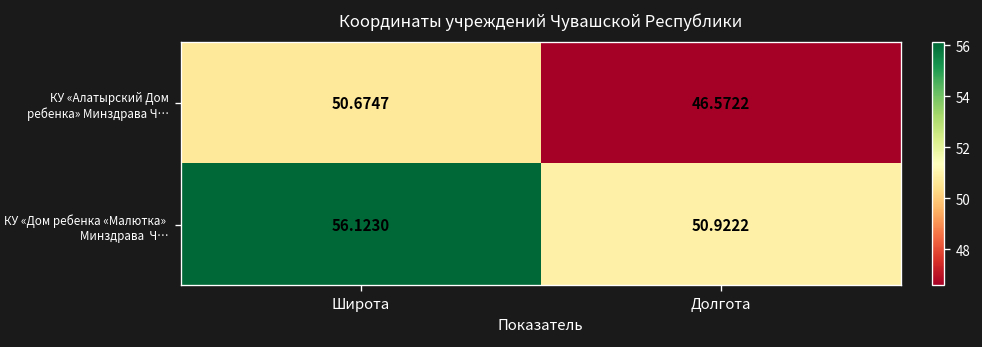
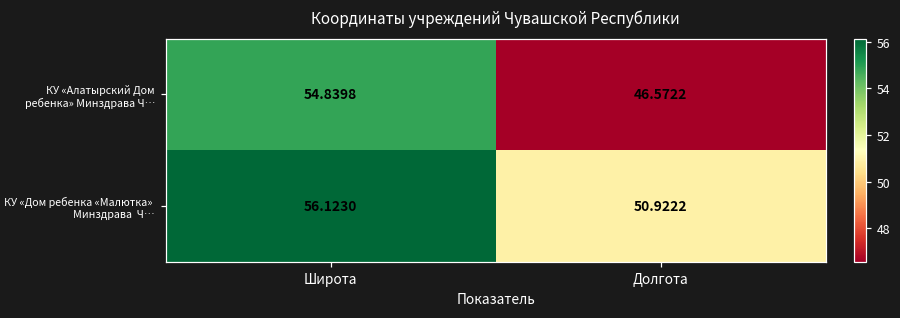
  {
    "КУ «Алатырский Дом ребенка» Минздрава Ч…": {
-     "Широта": 50.6747,
+     "Широта": 54.8398,
      "Долгота": 46.5722
    },
    "КУ «Дом ребенка «Малютка» Минздрава Ч…": {
      "Широта": 56.1230,
      "Долгота": 50.9222
    }
  }
